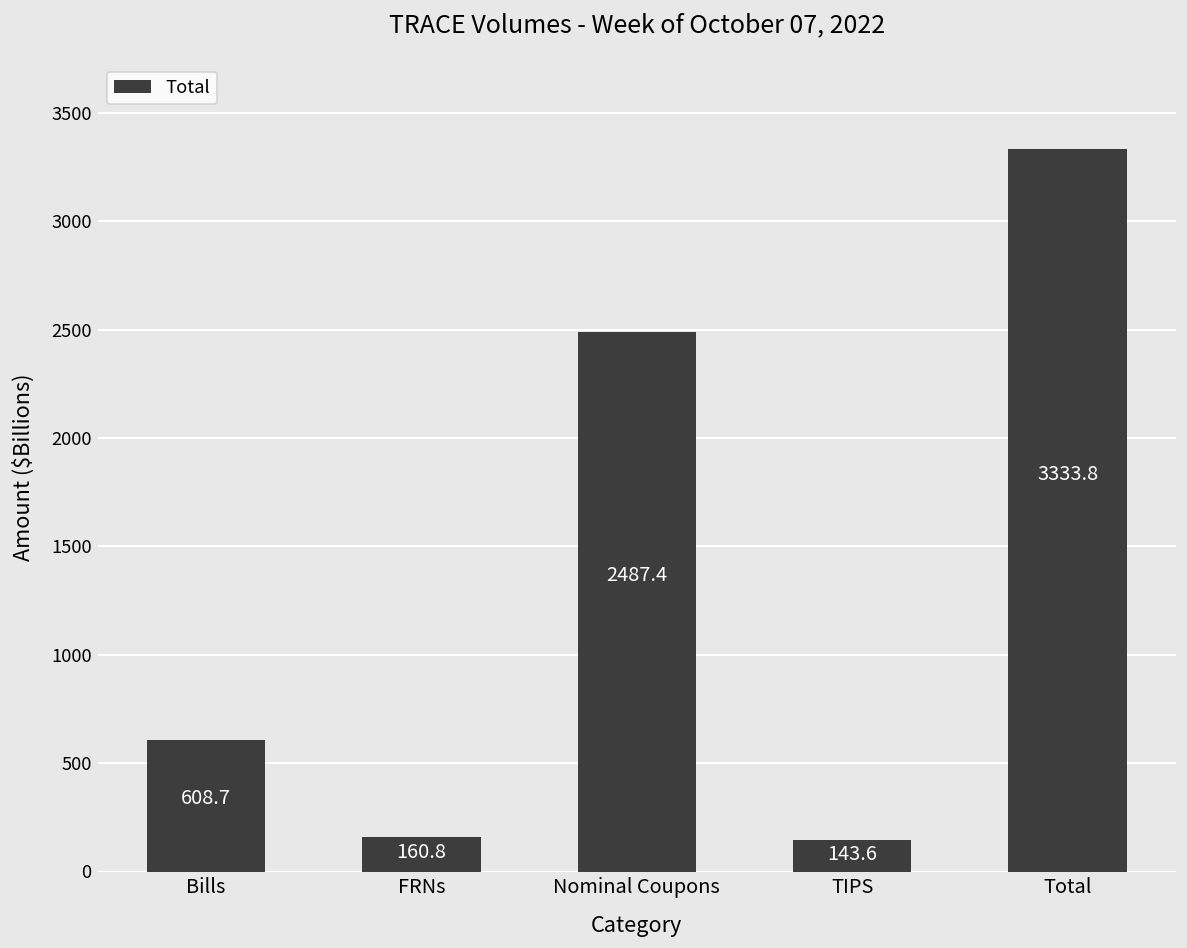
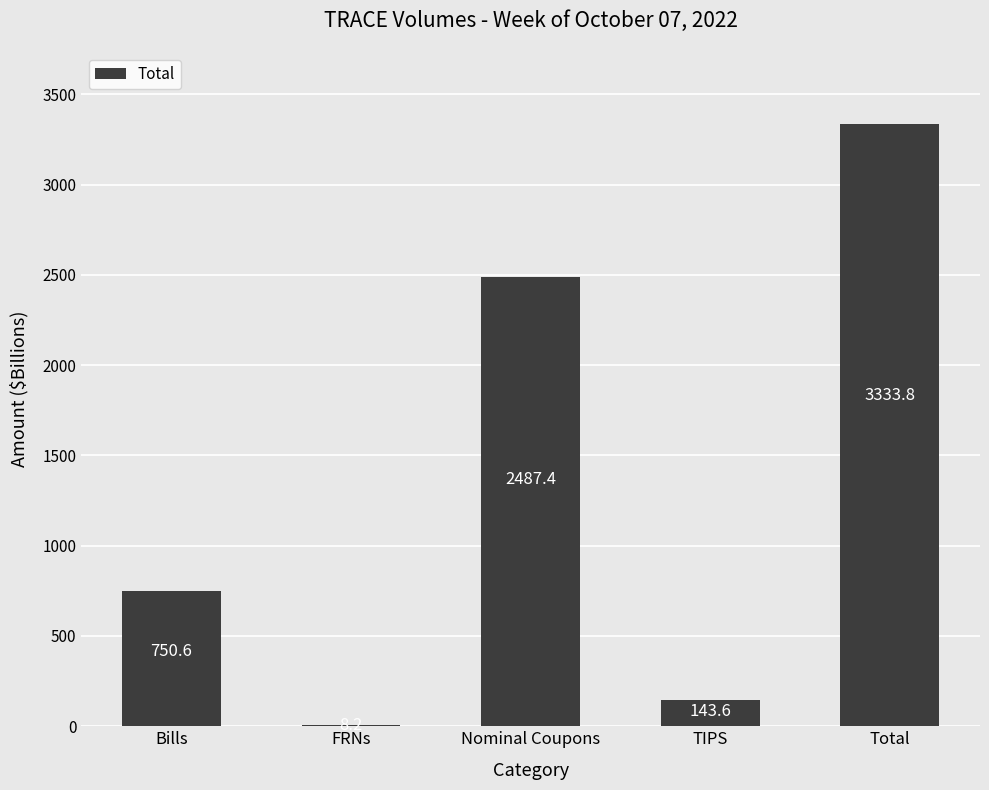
  {
-   "Bills": 608.7,
-   "FRNs": 160,
+   "Bills": 750.6,
+   "FRNs": 10,
    "Nominal Coupons": 2487.4,
    "TIPS": 143.6,
    "Total": 3333.8
  }
